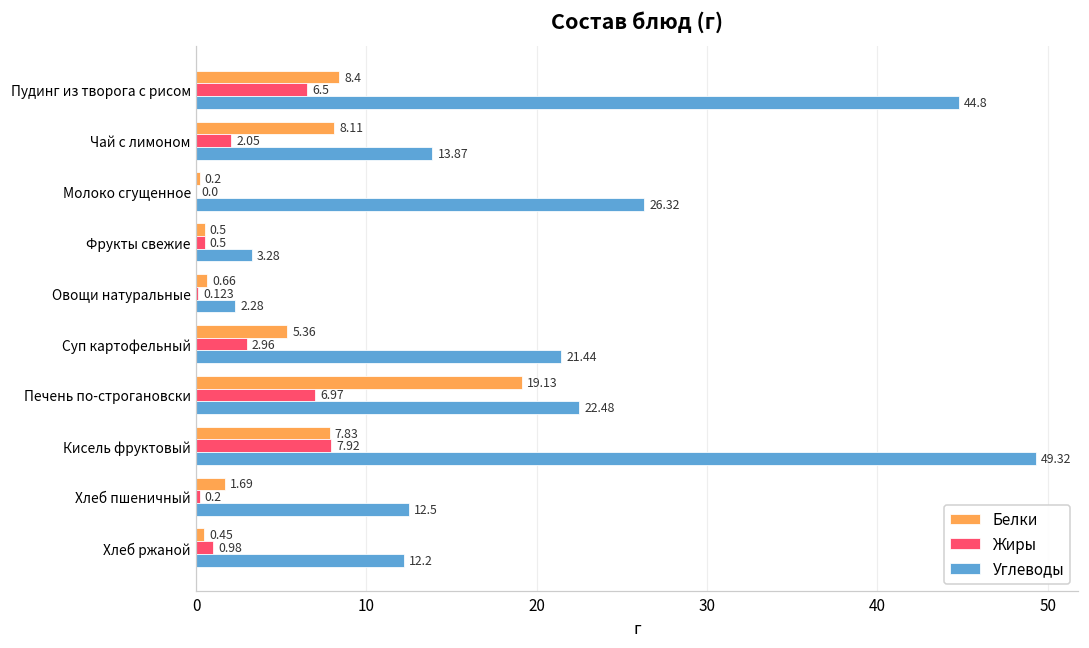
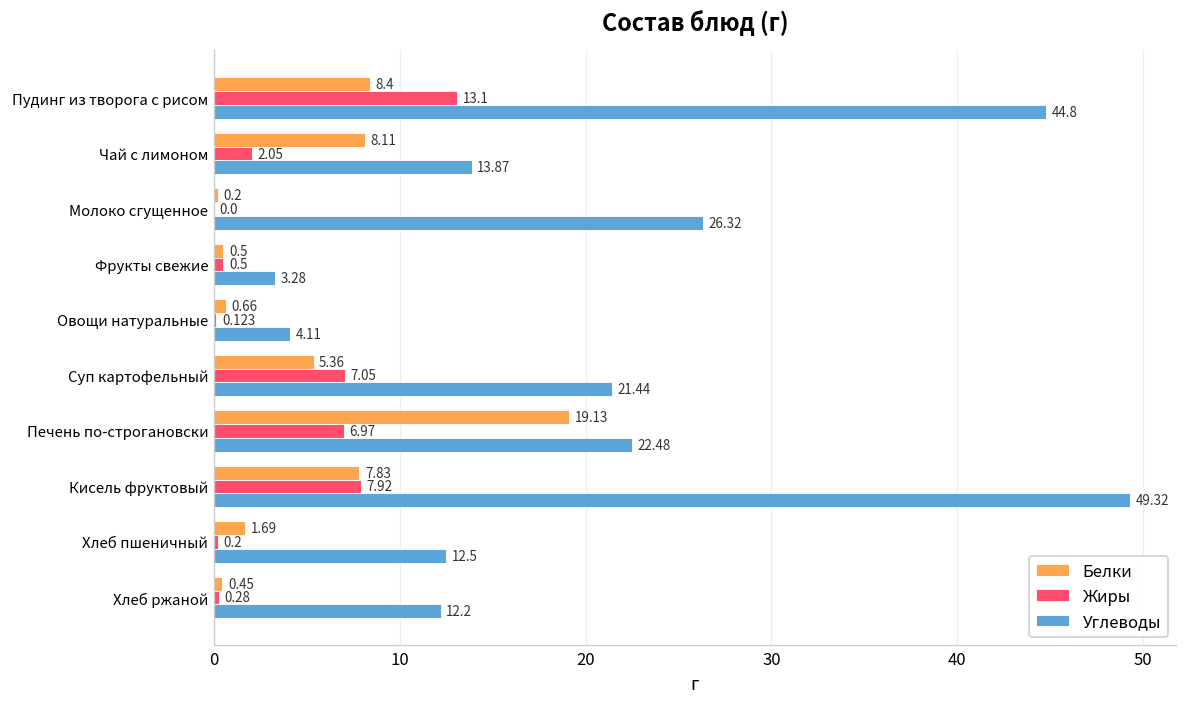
  {
    "Белки": {
      "Пудинг из творога с рисом": 8.4,
      "Чай с лимоном": 8.11,
      "Молоко сгущенное": 0.2,
      "Фрукты свежие": 0.5,
      "Овощи натуральные": 0.66,
      "Суп картофельный": 5.36,
      "Печень по-строгановски": 19.13,
      "Кисель фруктовый": 7.83,
      "Хлеб пшеничный": 1.69,
      "Хлеб ржаной": 0.45
    },
    "Жиры": {
-     "Пудинг из творога с рисом": 6.5,
+     "Пудинг из творога с рисом": 13.1,
      "Чай с лимоном": 2.05,
      "Молоко сгущенное": 0.0,
      "Фрукты свежие": 0.5,
      "Овощи натуральные": 0.123,
-     "Суп картофельный": 2.96,
+     "Суп картофельный": 7.05,
      "Печень по-строгановски": 6.97,
      "Кисель фруктовый": 7.92,
      "Хлеб пшеничный": 0.2,
-     "Хлеб ржаной": 0.98
+     "Хлеб ржаной": 0.28
    },
    "Углеводы": {
      "Пудинг из творога с рисом": 44.8,
      "Чай с лимоном": 13.87,
      "Молоко сгущенное": 26.32,
      "Фрукты свежие": 3.28,
-     "Овощи натуральные": 2.28,
+     "Овощи натуральные": 4.11,
      "Суп картофельный": 21.44,
      "Печень по-строгановски": 22.48,
      "Кисель фруктовый": 49.32,
      "Хлеб пшеничный": 12.5,
      "Хлеб ржаной": 12.2
    }
  }
